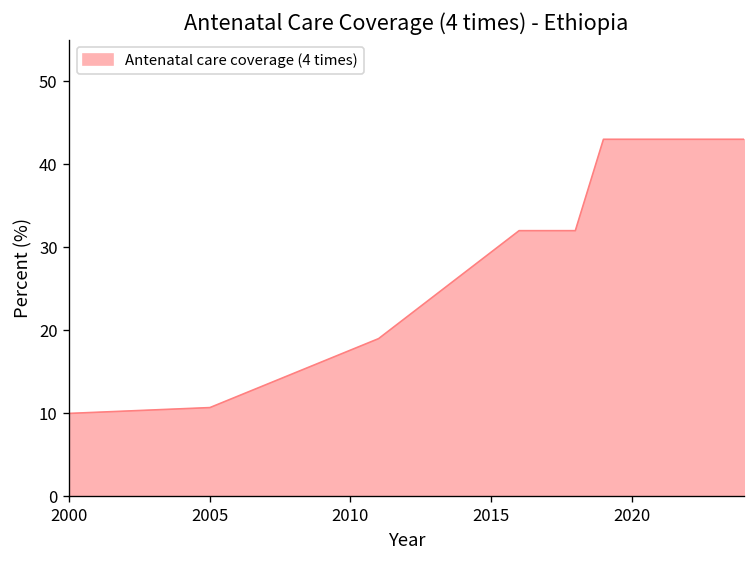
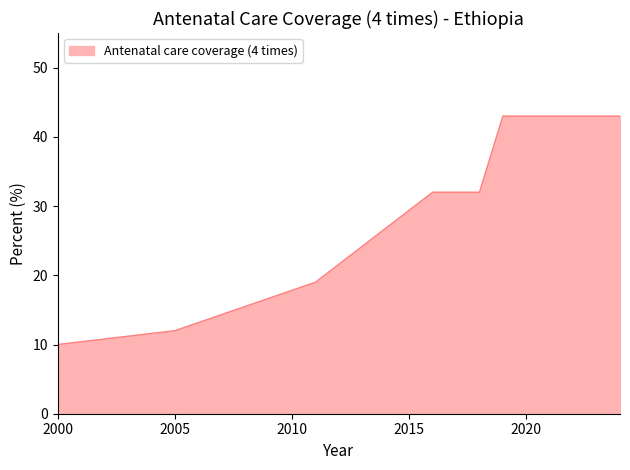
  {
    "2000": 10,
-   "2005": 11,
+   "2005": 12,
    "2020": 43
  }
